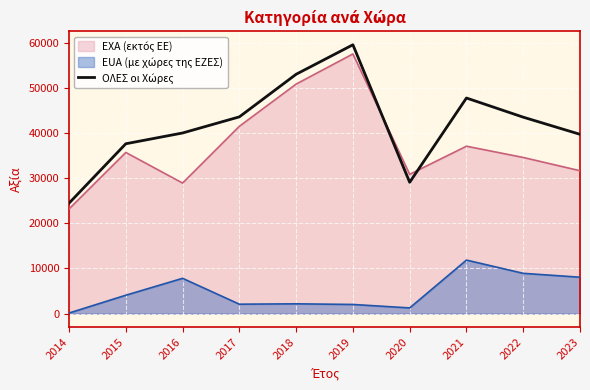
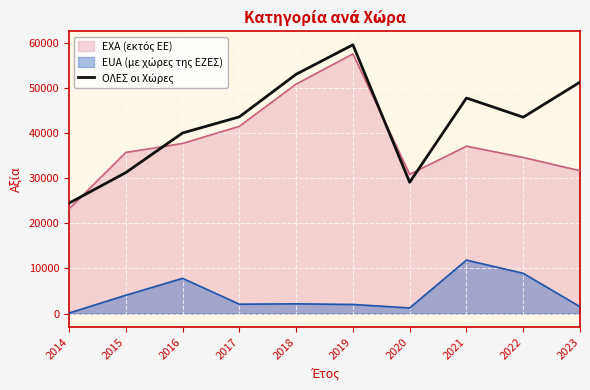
  {
    "ΟΛΕΣ οι Χώρες": {
      "2014": 24000,
-     "2015": 38000,
+     "2015": 31000,
      "2016": 40000,
      "2017": 44000,
      "2018": 53000,
      "2019": 60000,
      "2020": 29000,
      "2021": 48000,
      "2022": 43000,
-     "2023": 40000
+     "2023": 51000
    },
    "EXA (εκτός ΕΕ)": {
      "2014": 23000,
      "2015": 36000,
-     "2016": 29000,
+     "2016": 38000,
      "2017": 41000,
      "2018": 51000,
      "2019": 57000,
      "2020": 31000,
      "2021": 37000,
      "2022": 35000,
      "2023": 32000
    },
    "EUA (με χώρες της ΕΖΕΣ)": {
      "2014": 0,
      "2015": 4000,
      "2016": 8000,
      "2017": 2000,
      "2018": 2000,
      "2019": 2000,
      "2020": 1000,
      "2021": 12000,
      "2022": 9000,
-     "2023": 8000
+     "2023": 2000
    }
  }
